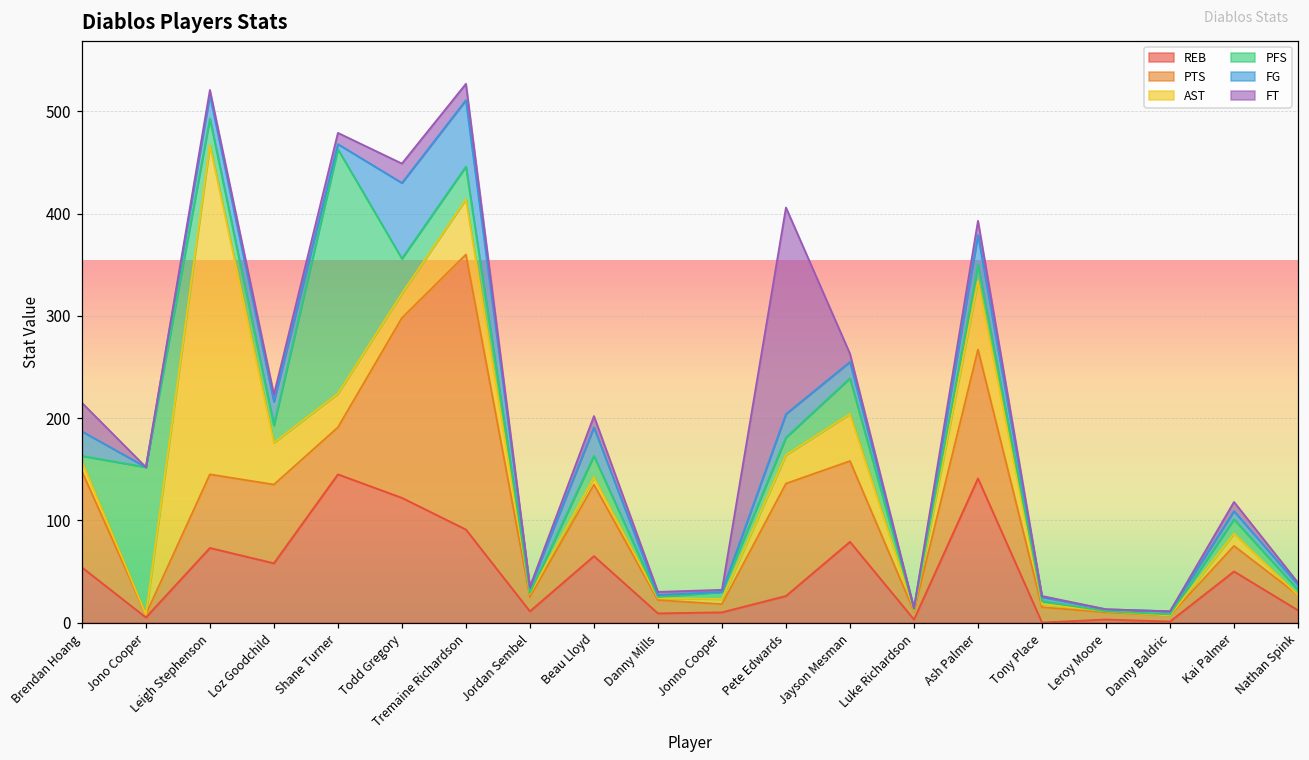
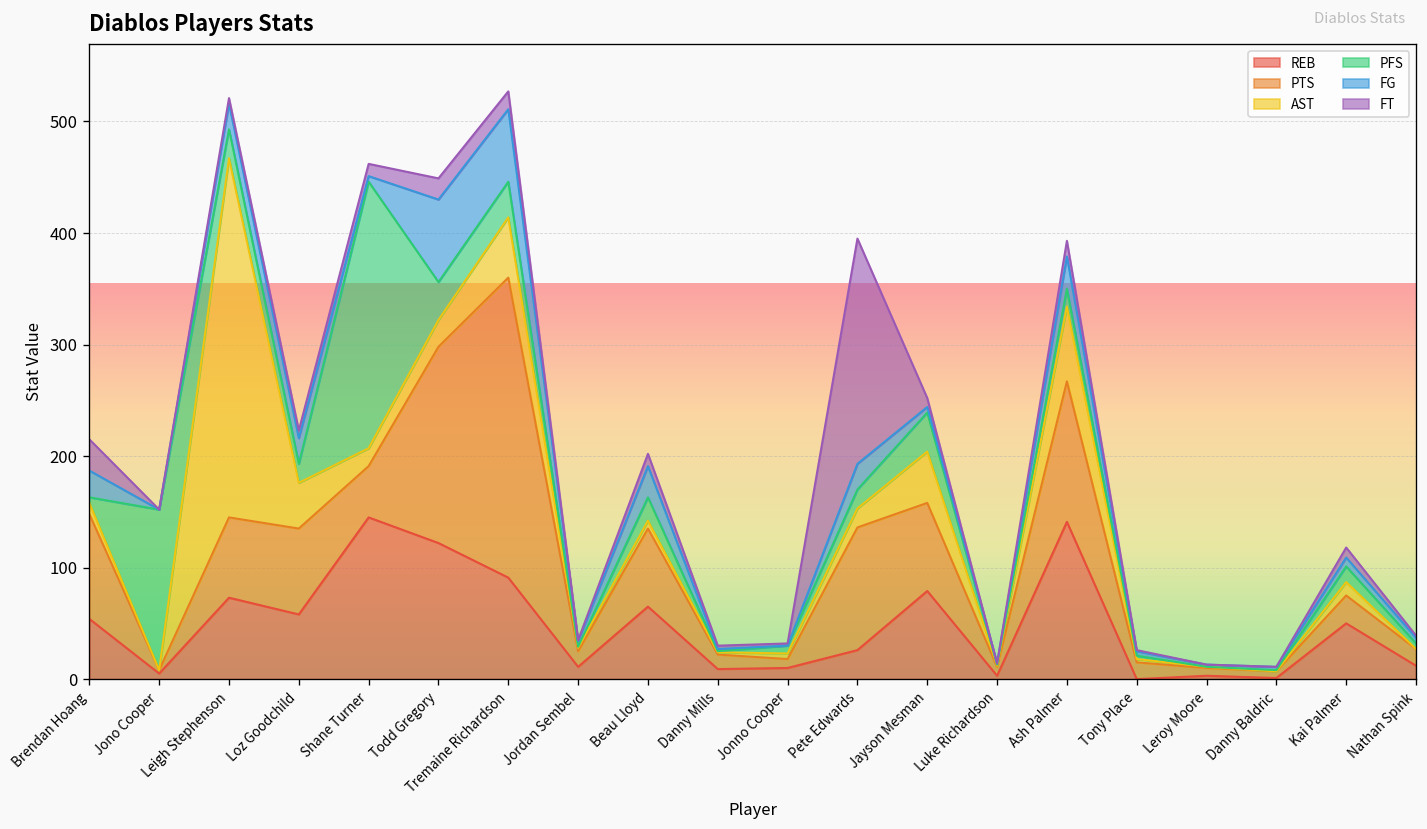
  {
    "AST": {
      "Brendan Hoang": 10,
      "Leigh Stephenson": 320,
      "Loz Goodchild": 40,
-     "Shane Turner": 30,
+     "Shane Turner": 20,
      "Todd Gregory": 20,
      "Tremaine Richardson": 50,
      "Beau Lloyd": 10,
      "Jonno Cooper": 10,
-     "Pete Edwards": 30,
+     "Pete Edwards": 20,
      "Jayson Mesman": 50,
      "Ash Palmer": 70,
      "Tony Place": 0,
      "Kai Palmer": 10
    },
    "PFS": {
      "Brendan Hoang": 10,
      "Leigh Stephenson": 30,
      "Loz Goodchild": 20,
      "Shane Turner": 240,
      "Todd Gregory": 30,
      "Tremaine Richardson": 30,
      "Beau Lloyd": 20,
      "Pete Edwards": 20,
      "Jayson Mesman": 40,
      "Ash Palmer": 20,
      "Tony Place": 0,
      "Kai Palmer": 10,
      "Nathan Spink": 10
    },
    "FG": {
      "Brendan Hoang": 20,
      "Leigh Stephenson": 20,
      "Loz Goodchild": 20,
      "Shane Turner": 10,
      "Todd Gregory": 70,
      "Tremaine Richardson": 70,
      "Beau Lloyd": 30,
      "Pete Edwards": 20,
-     "Jayson Mesman": 20,
+     "Jayson Mesman": 10,
      "Ash Palmer": 30,
      "Kai Palmer": 10
    },
    "FT": {
      "Brendan Hoang": 30,
      "Leigh Stephenson": 10,
      "Loz Goodchild": 10,
      "Shane Turner": 10,
      "Todd Gregory": 20,
      "Tremaine Richardson": 20,
      "Beau Lloyd": 10,
      "Danny Mills": 0,
      "Pete Edwards": 200,
      "Jayson Mesman": 10,
      "Ash Palmer": 10,
      "Kai Palmer": 10
    }
  }
